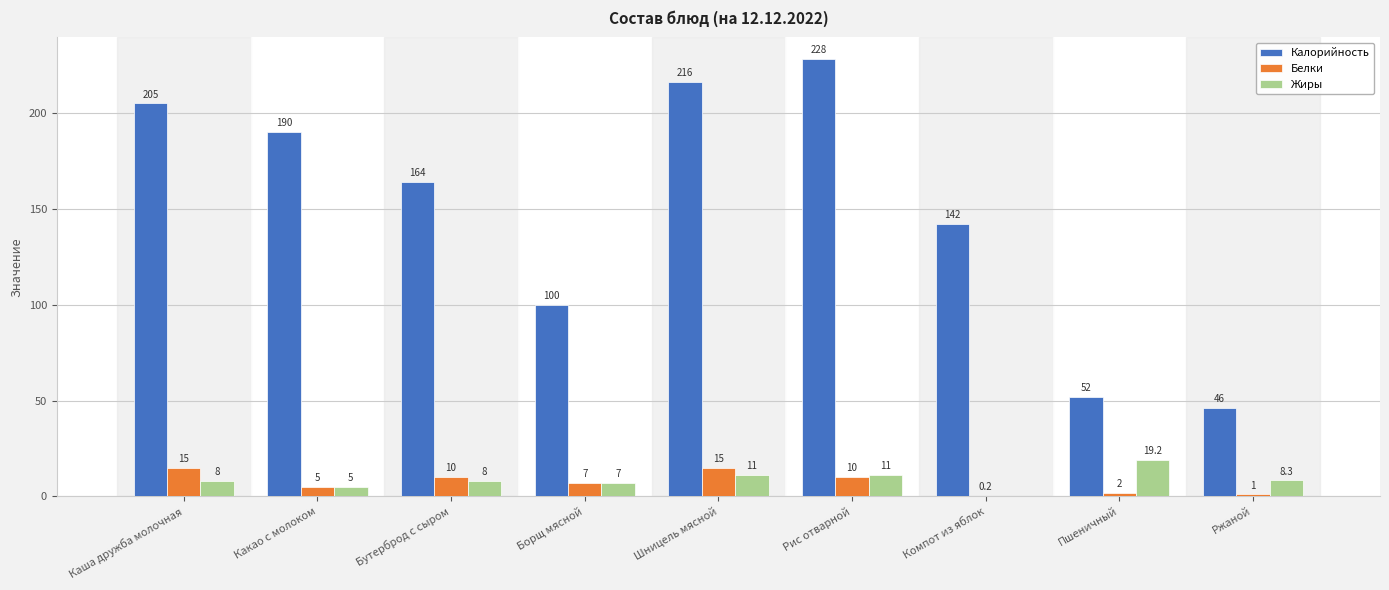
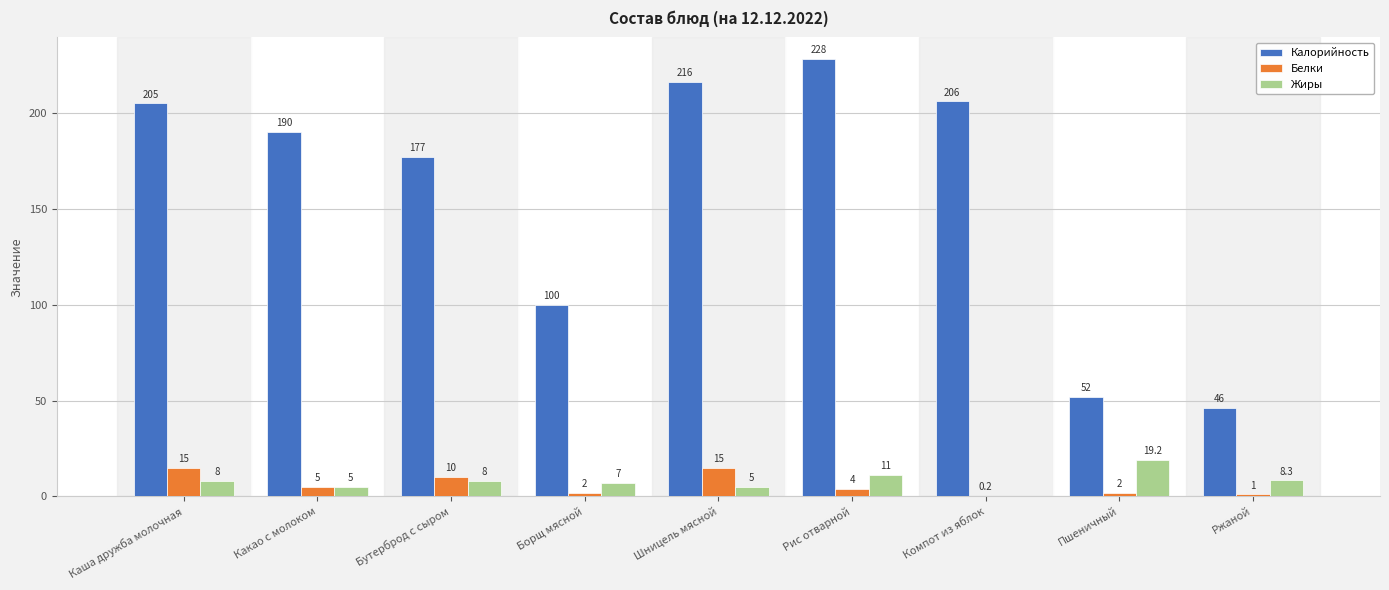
  {
    "Калорийность": {
      "Каша дружба молочная": 205,
      "Какао с молоком": 190,
-     "Бутерброд с сыром": 164,
+     "Бутерброд с сыром": 177,
      "Борщ мясной": 100,
      "Шницель мясной": 216,
      "Рис отварной": 228,
-     "Компот из яблок": 142,
+     "Компот из яблок": 206,
      "Пшеничный": 52,
      "Ржаной": 46
    },
    "Белки": {
      "Каша дружба молочная": 15,
      "Какао с молоком": 5,
      "Бутерброд с сыром": 10,
-     "Борщ мясной": 7,
+     "Борщ мясной": 2,
      "Шницель мясной": 15,
-     "Рис отварной": 10,
+     "Рис отварной": 4,
      "Компот из яблок": 0.2,
      "Пшеничный": 2,
      "Ржаной": 1
    },
    "Жиры": {
      "Каша дружба молочная": 8,
      "Какао с молоком": 5,
      "Бутерброд с сыром": 8,
      "Борщ мясной": 7,
-     "Шницель мясной": 11,
+     "Шницель мясной": 5,
      "Рис отварной": 11,
      "Пшеничный": 19.2,
      "Ржаной": 8.3
    }
  }
